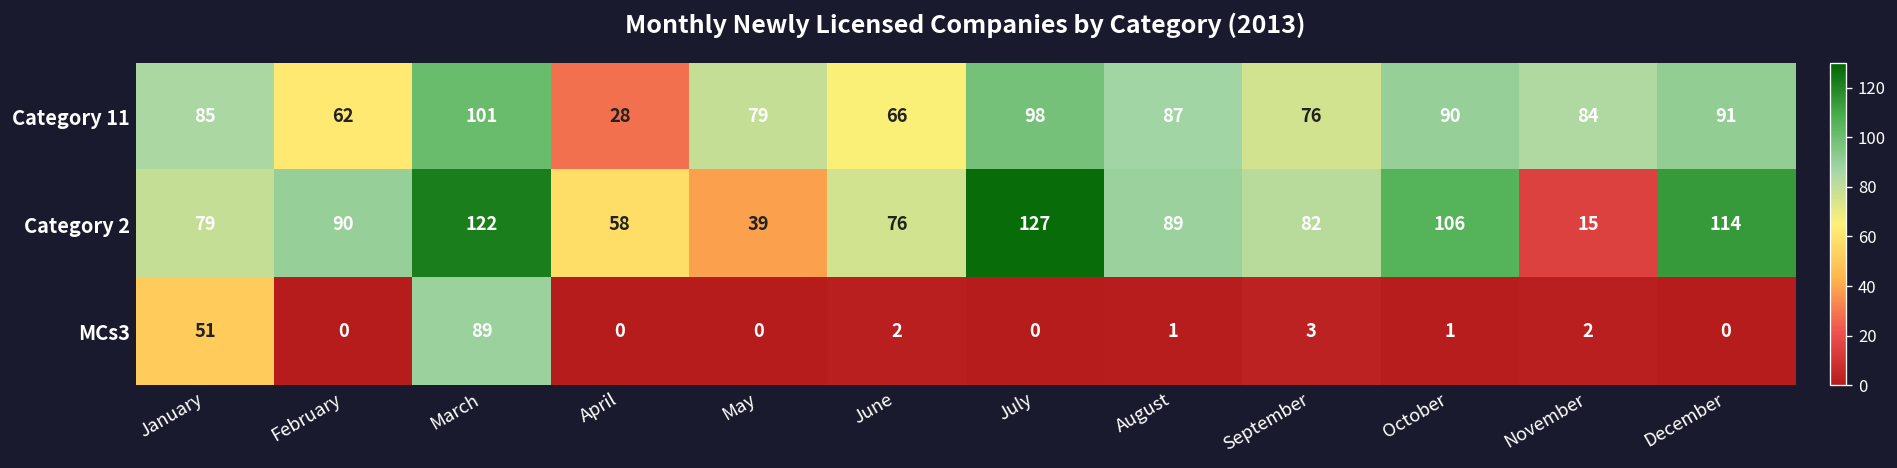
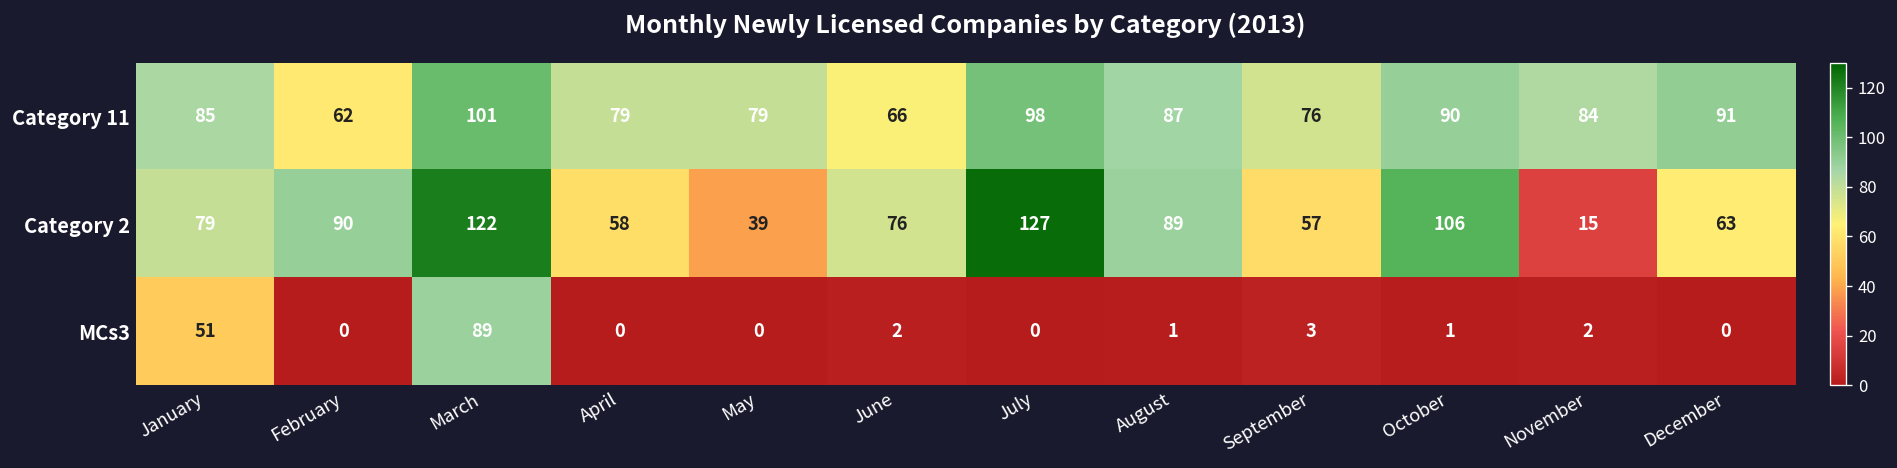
  {
    "Category 11": {
      "January": 85,
      "February": 62,
      "March": 101,
-     "April": 28,
+     "April": 79,
      "May": 79,
      "June": 66,
      "July": 98,
      "August": 87,
      "September": 76,
      "October": 90,
      "November": 84,
      "December": 91
    },
    "Category 2": {
      "January": 79,
      "February": 90,
      "March": 122,
      "April": 58,
      "May": 39,
      "June": 76,
      "July": 127,
      "August": 89,
-     "September": 82,
+     "September": 57,
      "October": 106,
      "November": 15,
-     "December": 114
+     "December": 63
    },
    "MCs3": {
      "January": 51,
      "February": 0,
      "March": 89,
      "April": 0,
      "May": 0,
      "June": 2,
      "July": 0,
      "August": 1,
      "September": 3,
      "October": 1,
      "November": 2,
      "December": 0
    }
  }
